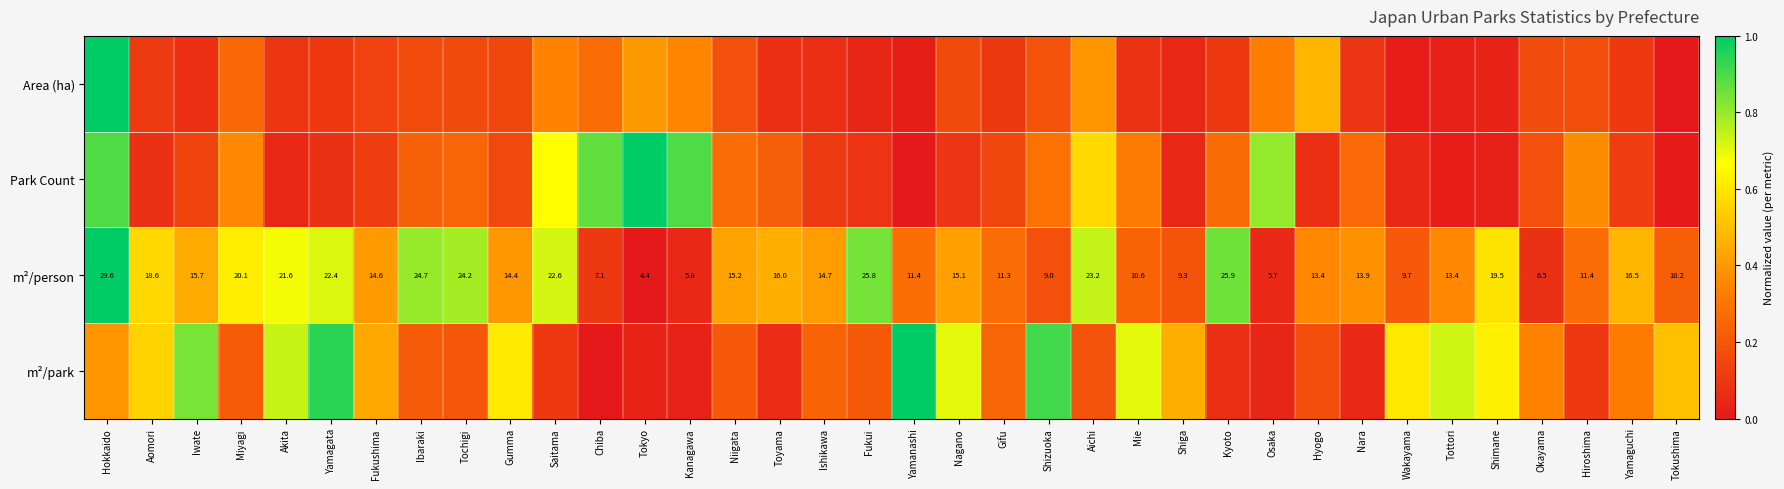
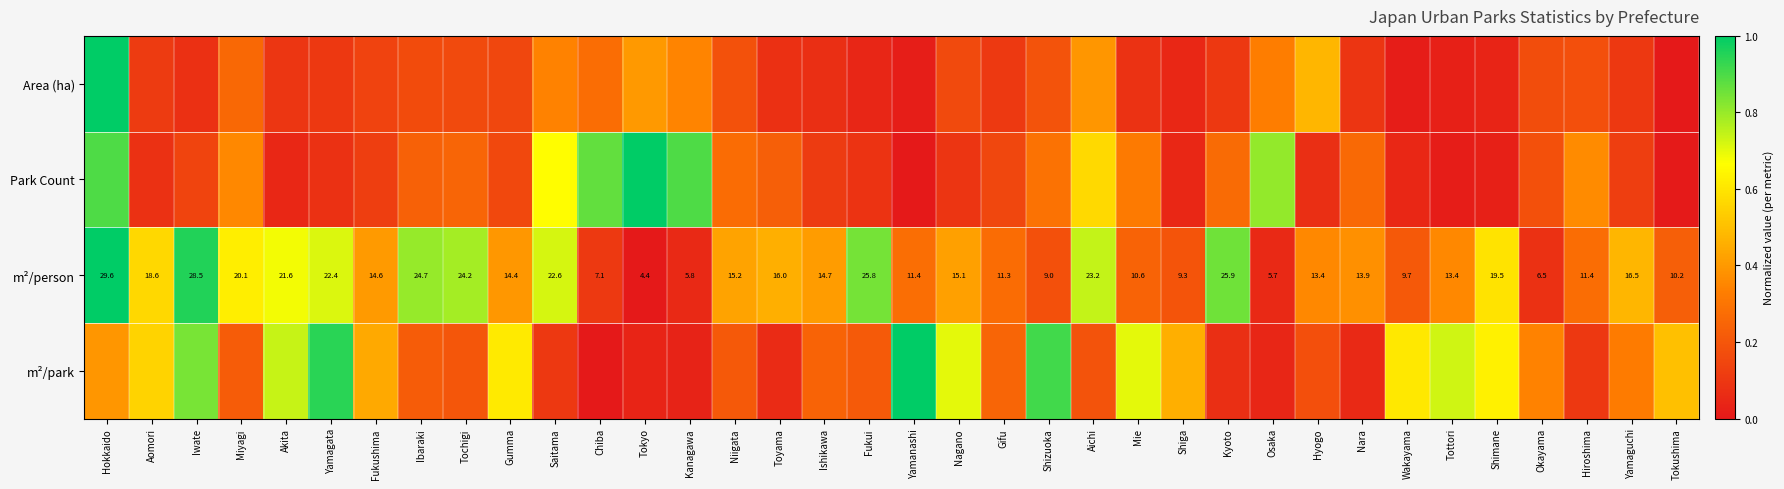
  {
    "m²/person": {
      "Hokkaido": 29.6,
      "Aomori": 18.6,
-     "Iwate": 15.7,
+     "Iwate": 28.5,
      "Miyagi": 20.1,
      "Akita": 21.6,
      "Yamagata": 22.4,
      "Fukushima": 14.6,
      "Ibaraki": 24.7,
      "Tochigi": 24.2,
      "Gumma": 14.4,
      "Saitama": 22.6,
      "Chiba": 7.1,
      "Tokyo": 4.4,
      "Kanagawa": 5.8,
      "Niigata": 15.2,
      "Toyama": 16.0,
      "Ishikawa": 14.7,
      "Fukui": 25.8,
      "Yamanashi": 11.4,
      "Nagano": 15.1,
      "Gifu": 11.3,
      "Shizuoka": 9.0,
      "Aichi": 23.2,
      "Mie": 10.6,
      "Shiga": 9.3,
      "Kyoto": 25.9,
      "Osaka": 5.7,
      "Hyogo": 13.4,
      "Nara": 13.9,
      "Wakayama": 9.7,
      "Tottori": 13.4,
      "Shimane": 19.5,
      "Okayama": 6.5,
      "Hiroshima": 11.4,
      "Yamaguchi": 16.5,
      "Tokushima": 10.2
    }
  }
